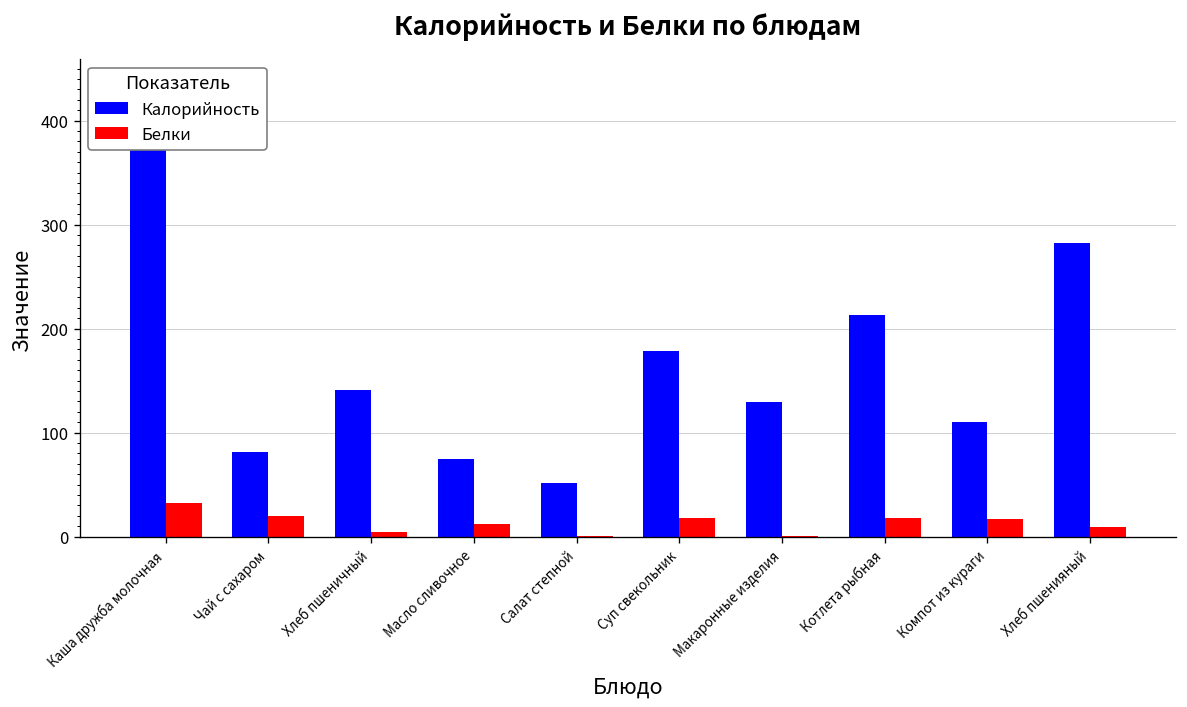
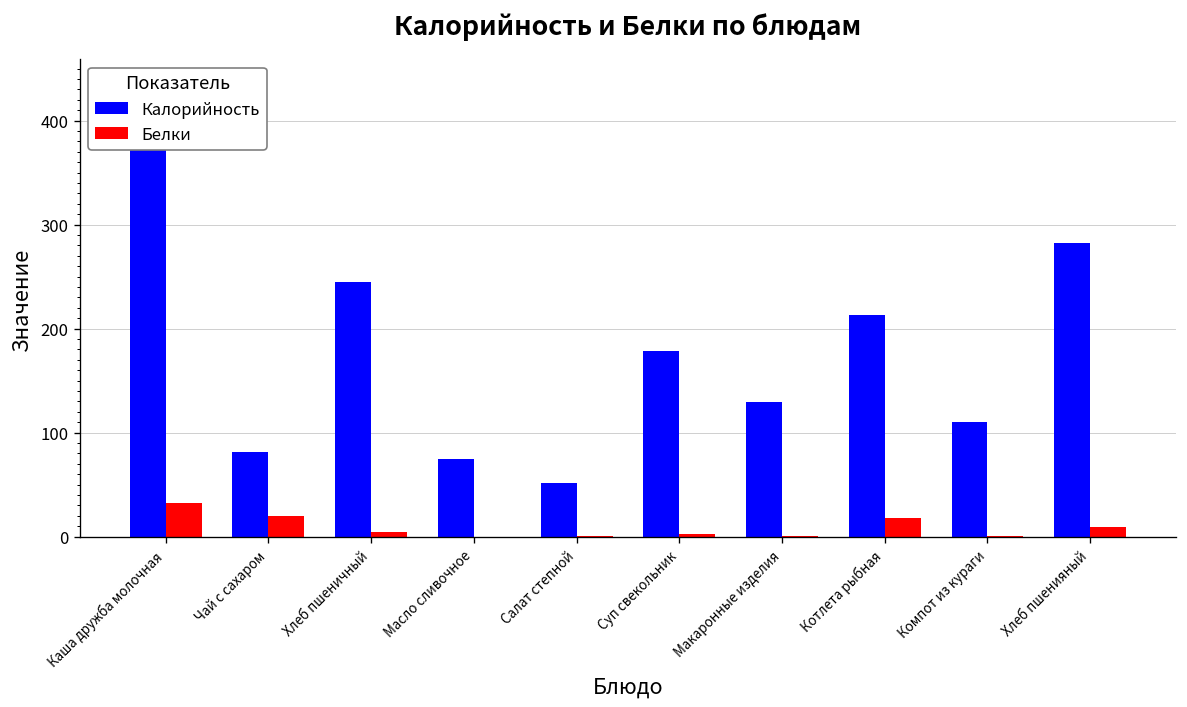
  {
    "Калорийность": {
      "Чай с сахаром": 80,
-     "Хлеб пшеничный": 140,
+     "Хлеб пшеничный": 250,
      "Масло сливочное": 70,
      "Салат степной": 50,
      "Суп свекольник": 180,
      "Макаронные изделия": 130,
      "Котлета рыбная": 210,
      "Компот из кураги": 110,
      "Хлеб пшенияный": 280
    },
    "Белки": {
      "Каша дружба молочная": 30,
      "Чай с сахаром": 20,
      "Хлеб пшеничный": 0,
-     "Масло сливочное": 10,
-     "Суп свекольник": 20,
+     "Масло сливочное": 0,
+     "Суп свекольник": 0,
      "Котлета рыбная": 20,
-     "Компот из кураги": 20,
+     "Компот из кураги": 0,
      "Хлеб пшенияный": 10
    }
  }
